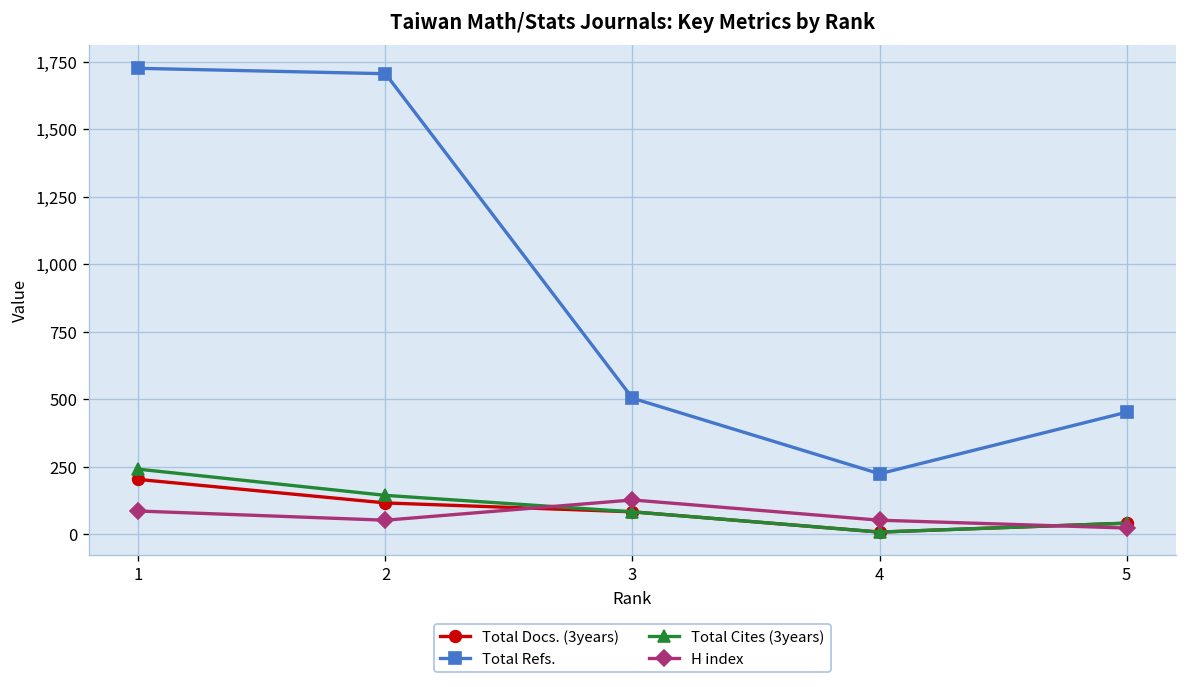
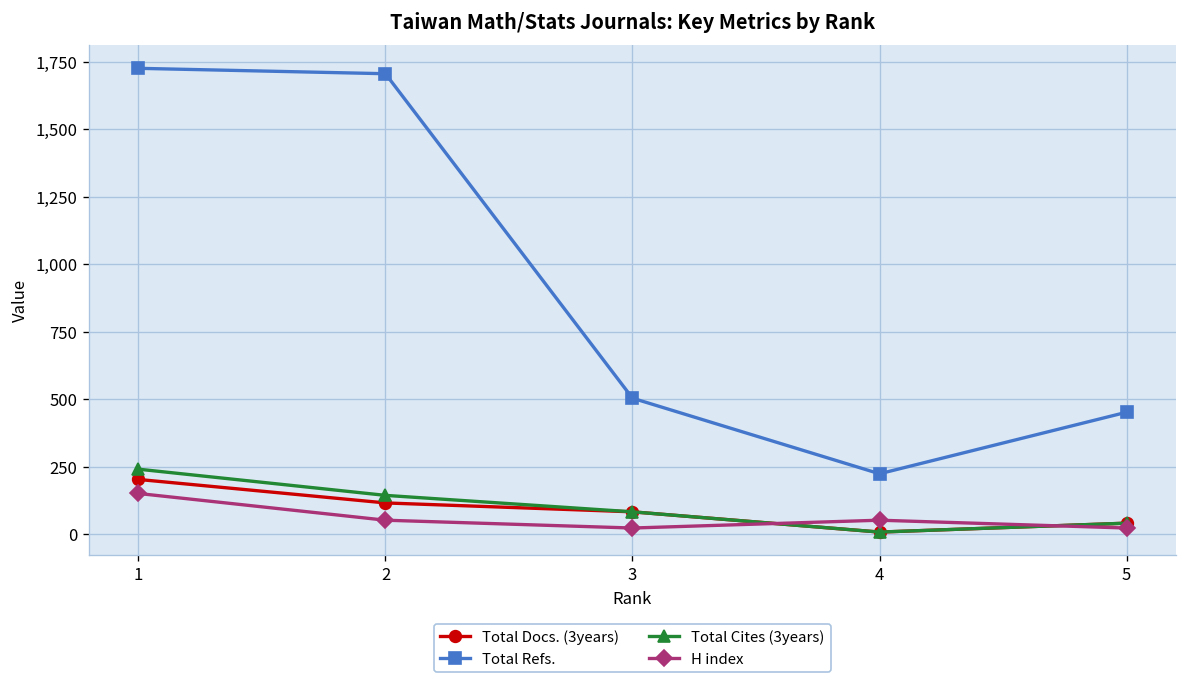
  {
    "Total Docs. (3years)": {
      "1": "200",
      "2": "120"
    },
    "Total Refs.": {
      "1": "1,730",
      "2": "1,710",
      "3": "500",
      "4": "220",
      "5": "450"
    },
    "Total Cites (3years)": {
      "1": "240",
      "2": "140"
    },
    "H index": {
-     "1": "90",
+     "1": "150",
      "2": "50",
-     "3": "130",
+     "3": "20",
      "4": "50",
      "5": "20"
    }
  }
